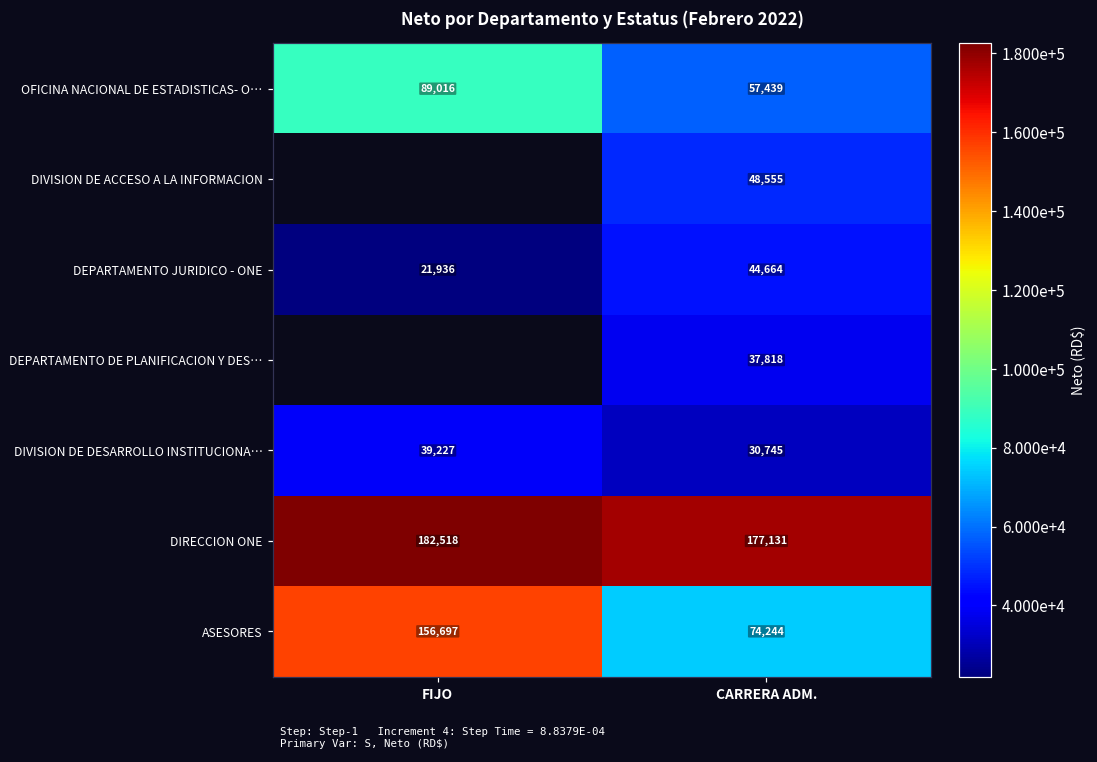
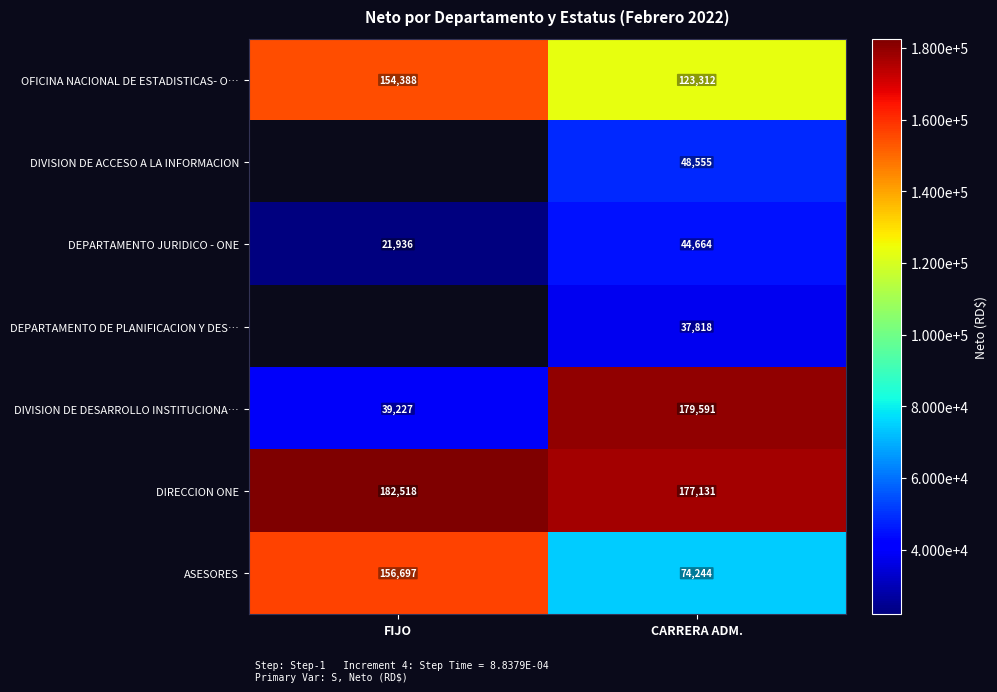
  {
    "OFICINA NACIONAL DE ESTADISTICAS- O…": {
-     "FIJO": "89,016",
-     "CARRERA ADM.": "57,439"
+     "FIJO": "154,388",
+     "CARRERA ADM.": "123,312"
    },
    "DIVISION DE DESARROLLO INSTITUCIONA…": {
-     "CARRERA ADM.": "30,745"
+     "CARRERA ADM.": "179,591"
    }
  }
